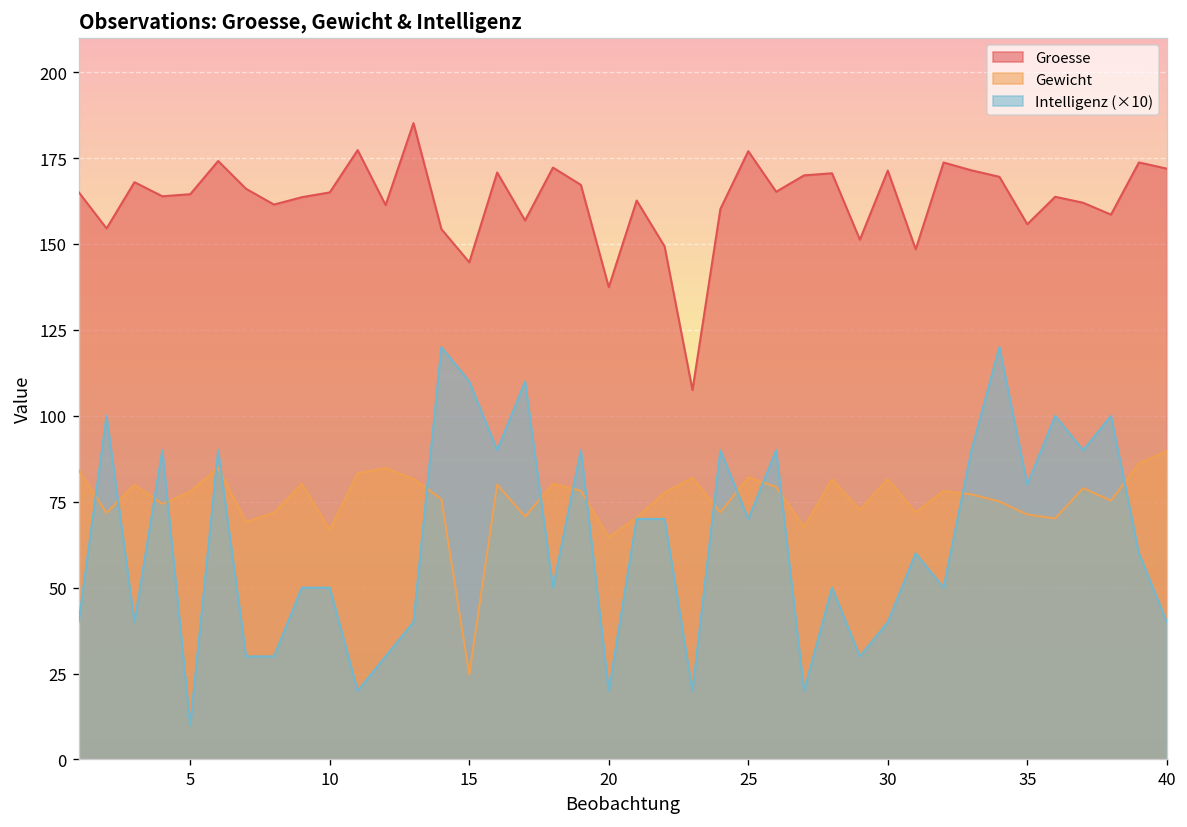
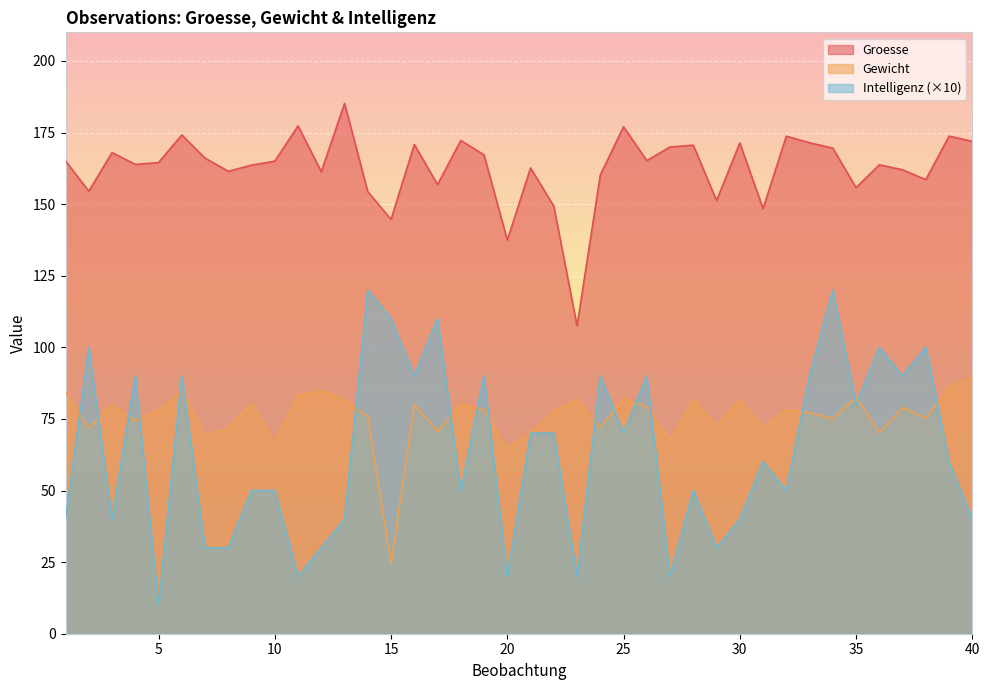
  {
    "Groesse": {
      "5": 165,
      "10": 165,
      "15": 145,
      "20": 137,
      "25": 177,
      "30": 171,
      "35": 156,
      "40": 172
    },
    "Gewicht": {
      "5": 78,
      "10": 67,
      "15": 25,
      "20": 65,
      "25": 82,
      "30": 82,
-     "35": 71,
+     "35": 83,
      "40": 90
    },
    "Intelligenz (×10)": {
      "5": 10,
      "10": 50,
      "15": 110,
      "20": 20,
      "25": 70,
      "30": 40,
      "35": 80,
      "40": 40
    }
  }
